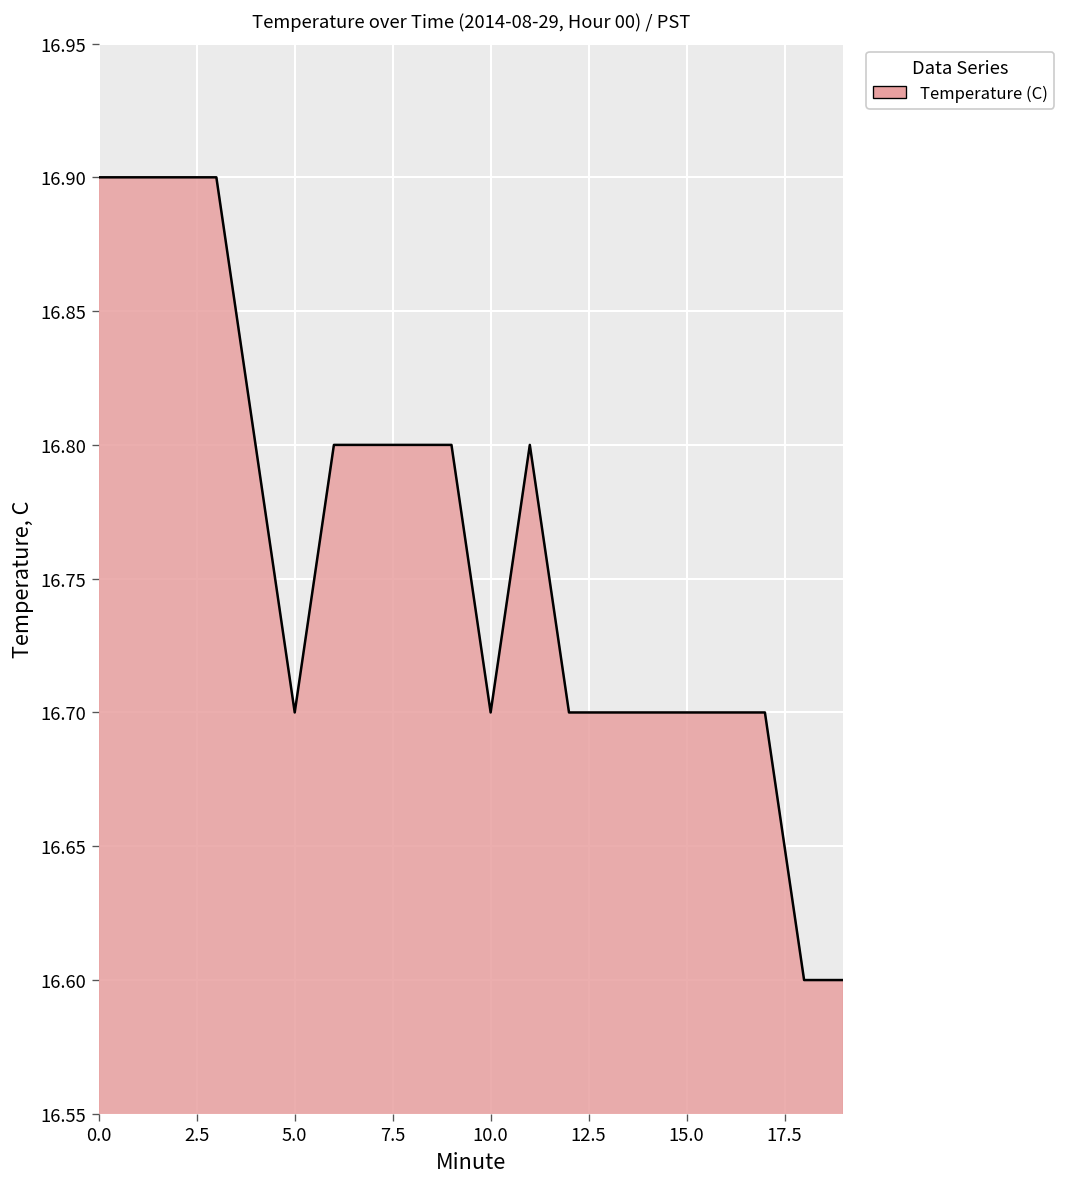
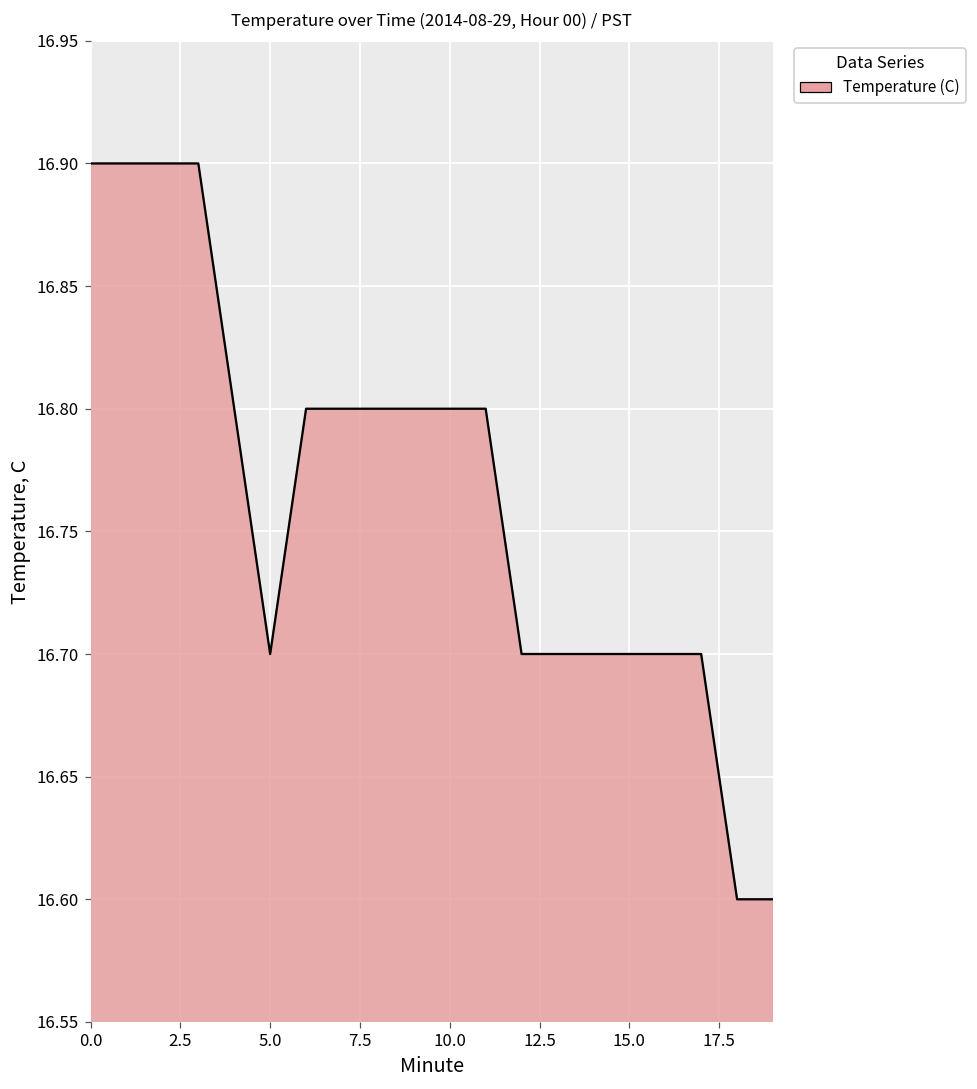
  {
    "0.0": 16.9,
    "5.0": 16.7,
-   "10.0": 16.7,
+   "10.0": 16.8,
    "15.0": 16.7
  }
